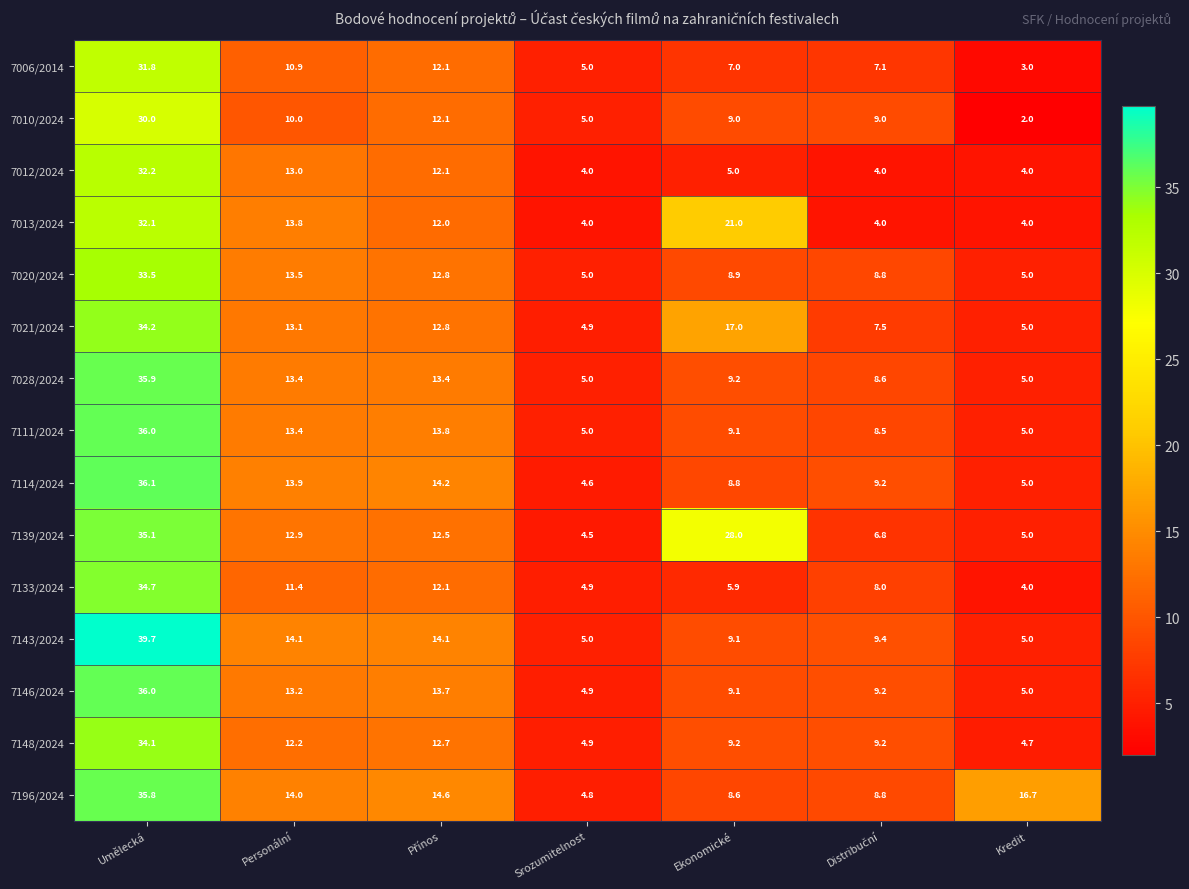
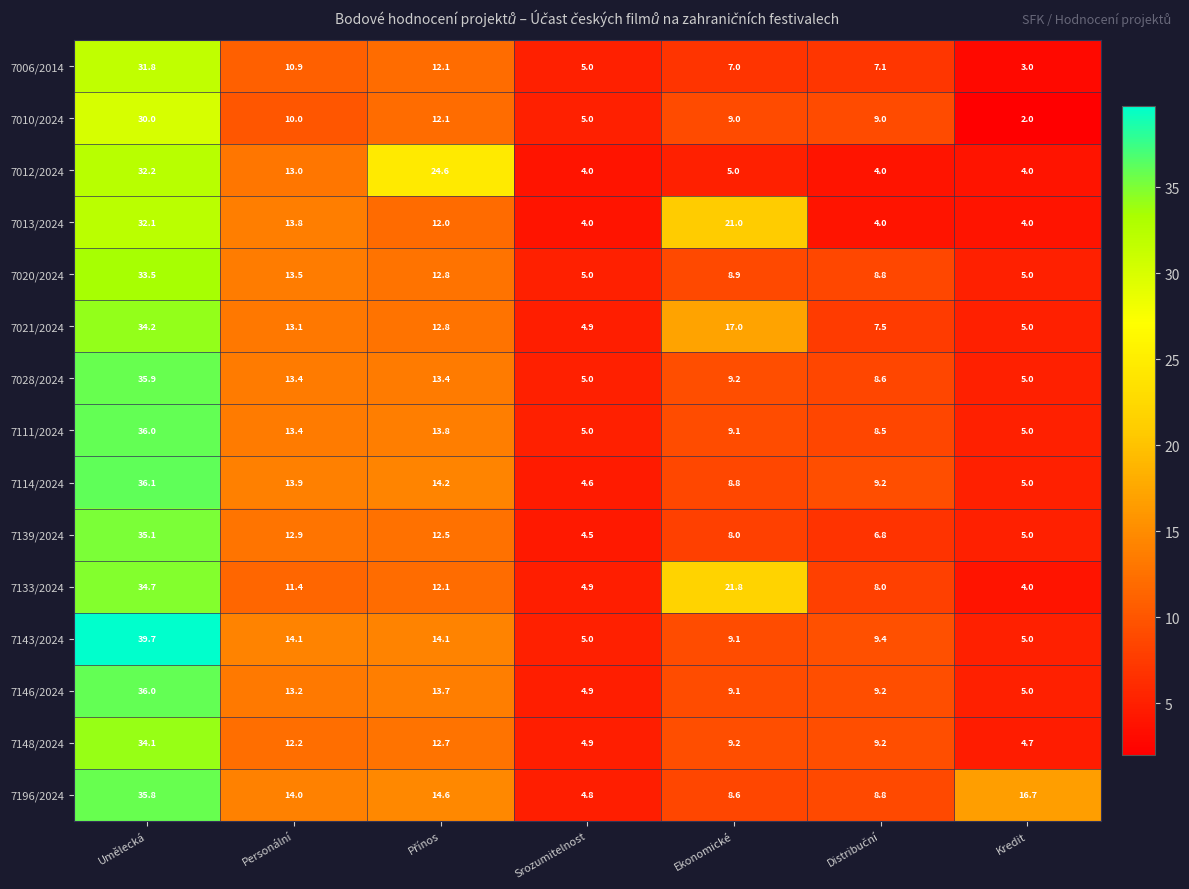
  {
    "7006/2014": {
      "Umělecká": 31.8,
      "Personální": 10.9,
      "Přínos": 12.1,
      "Srozumitelnost": 5.0,
      "Ekonomické": 7.0,
      "Distribuční": 7.1,
      "Kredit": 3.0
    },
    "7010/2024": {
      "Umělecká": 30.0,
      "Personální": 10.0,
      "Přínos": 12.1,
      "Srozumitelnost": 5.0,
      "Ekonomické": 9.0,
      "Distribuční": 9.0,
      "Kredit": 2.0
    },
    "7012/2024": {
      "Umělecká": 32.2,
      "Personální": 13.0,
-     "Přínos": 12.1,
+     "Přínos": 24.6,
      "Srozumitelnost": 4.0,
      "Ekonomické": 5.0,
      "Distribuční": 4.0,
      "Kredit": 4.0
    },
    "7013/2024": {
      "Umělecká": 32.1,
      "Personální": 13.8,
      "Přínos": 12.0,
      "Srozumitelnost": 4.0,
      "Ekonomické": 21.0,
      "Distribuční": 4.0,
      "Kredit": 4.0
    },
    "7020/2024": {
      "Umělecká": 33.5,
      "Personální": 13.5,
      "Přínos": 12.8,
      "Srozumitelnost": 5.0,
      "Ekonomické": 8.9,
      "Distribuční": 8.8,
      "Kredit": 5.0
    },
    "7021/2024": {
      "Umělecká": 34.2,
      "Personální": 13.1,
      "Přínos": 12.8,
      "Srozumitelnost": 4.9,
      "Ekonomické": 17.0,
      "Distribuční": 7.5,
      "Kredit": 5.0
    },
    "7028/2024": {
      "Umělecká": 35.9,
      "Personální": 13.4,
      "Přínos": 13.4,
      "Srozumitelnost": 5.0,
      "Ekonomické": 9.2,
      "Distribuční": 8.6,
      "Kredit": 5.0
    },
    "7111/2024": {
      "Umělecká": 36.0,
      "Personální": 13.4,
      "Přínos": 13.8,
      "Srozumitelnost": 5.0,
      "Ekonomické": 9.1,
      "Distribuční": 8.5,
      "Kredit": 5.0
    },
    "7114/2024": {
      "Umělecká": 36.1,
      "Personální": 13.9,
      "Přínos": 14.2,
      "Srozumitelnost": 4.6,
      "Ekonomické": 8.8,
      "Distribuční": 9.2,
      "Kredit": 5.0
    },
    "7139/2024": {
      "Umělecká": 35.1,
      "Personální": 12.9,
      "Přínos": 12.5,
      "Srozumitelnost": 4.5,
-     "Ekonomické": 28.0,
+     "Ekonomické": 8.0,
      "Distribuční": 6.8,
      "Kredit": 5.0
    },
    "7133/2024": {
      "Umělecká": 34.7,
      "Personální": 11.4,
      "Přínos": 12.1,
      "Srozumitelnost": 4.9,
-     "Ekonomické": 5.9,
+     "Ekonomické": 21.8,
      "Distribuční": 8.0,
      "Kredit": 4.0
    },
    "7143/2024": {
      "Umělecká": 39.7,
      "Personální": 14.1,
      "Přínos": 14.1,
      "Srozumitelnost": 5.0,
      "Ekonomické": 9.1,
      "Distribuční": 9.4,
      "Kredit": 5.0
    },
    "7146/2024": {
      "Umělecká": 36.0,
      "Personální": 13.2,
      "Přínos": 13.7,
      "Srozumitelnost": 4.9,
      "Ekonomické": 9.1,
      "Distribuční": 9.2,
      "Kredit": 5.0
    },
    "7148/2024": {
      "Umělecká": 34.1,
      "Personální": 12.2,
      "Přínos": 12.7,
      "Srozumitelnost": 4.9,
      "Ekonomické": 9.2,
      "Distribuční": 9.2,
      "Kredit": 4.7
    },
    "7196/2024": {
      "Umělecká": 35.8,
      "Personální": 14.0,
      "Přínos": 14.6,
      "Srozumitelnost": 4.8,
      "Ekonomické": 8.6,
      "Distribuční": 8.8,
      "Kredit": 16.7
    }
  }
